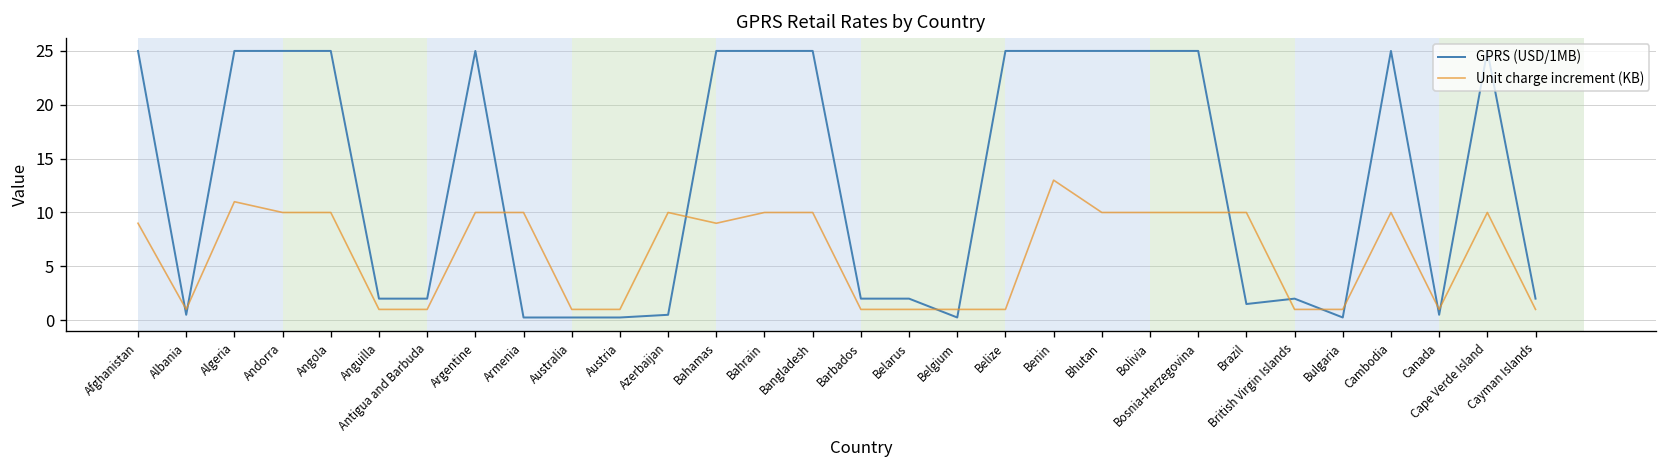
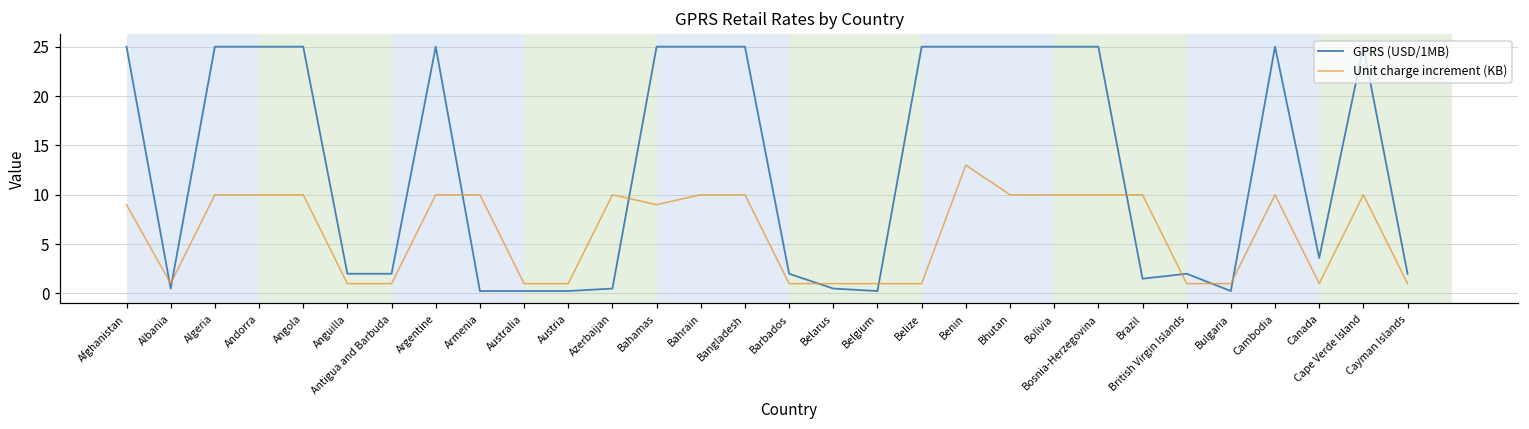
  {
    "GPRS (USD/1MB)": {
      "Afghanistan": 25,
      "Albania": 1,
      "Algeria": 25,
      "Andorra": 25,
      "Angola": 25,
      "Anguilla": 2,
      "Antigua and Barbuda": 2,
      "Argentine": 25,
      "Armenia": 0,
      "Australia": 0,
      "Austria": 0,
      "Azerbaijan": 1,
      "Bahamas": 25,
      "Bahrain": 25,
      "Bangladesh": 25,
      "Barbados": 2,
-     "Belarus": 2,
+     "Belarus": 1,
      "Belgium": 0,
      "Belize": 25,
      "Benin": 25,
      "Bhutan": 25,
      "Bolivia": 25,
      "Bosnia-Herzegovina": 25,
      "Brazil": 2,
      "British Virgin Islands": 2,
      "Bulgaria": 0,
      "Cambodia": 25,
-     "Canada": 1,
+     "Canada": 4,
      "Cayman Islands": 2
    },
    "Unit charge increment (KB)": {
      "Afghanistan": 9,
      "Albania": 1,
-     "Algeria": 11,
+     "Algeria": 10,
      "Andorra": 10,
      "Angola": 10,
      "Anguilla": 1,
      "Antigua and Barbuda": 1,
      "Argentine": 10,
      "Armenia": 10,
      "Australia": 1,
      "Austria": 1,
      "Azerbaijan": 10,
      "Bahamas": 9,
      "Bahrain": 10,
      "Bangladesh": 10,
      "Barbados": 1,
      "Belarus": 1,
      "Belgium": 1,
      "Belize": 1,
      "Benin": 13,
      "Bhutan": 10,
      "Bolivia": 10,
      "Bosnia-Herzegovina": 10,
      "Brazil": 10,
      "British Virgin Islands": 1,
      "Bulgaria": 1,
      "Cambodia": 10,
      "Canada": 1,
      "Cape Verde Island": 10,
      "Cayman Islands": 1
    }
  }
